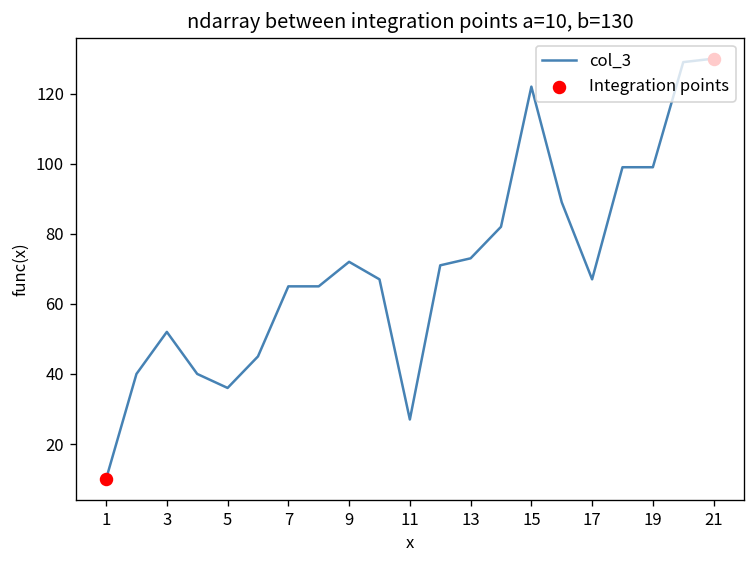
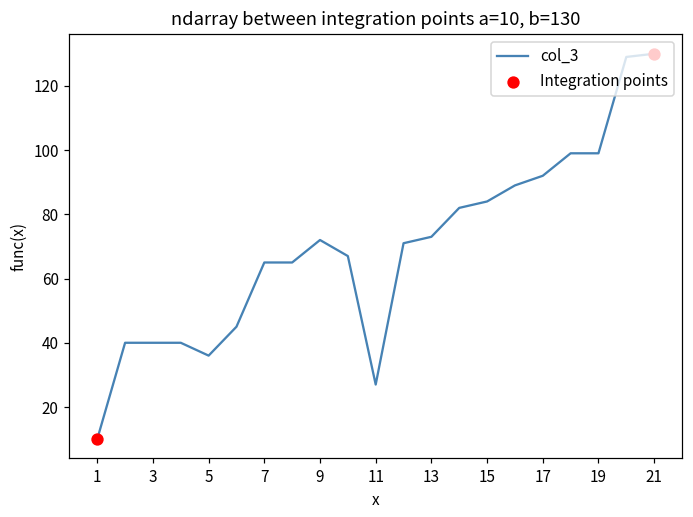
  {
    "col_3": {
-     "3": 52,
+     "3": 40,
      "5": 36,
      "7": 65,
      "9": 72,
      "11": 27,
      "13": 73,
-     "15": 122,
-     "17": 67,
+     "15": 84,
+     "17": 92,
      "19": 99
    }
  }
